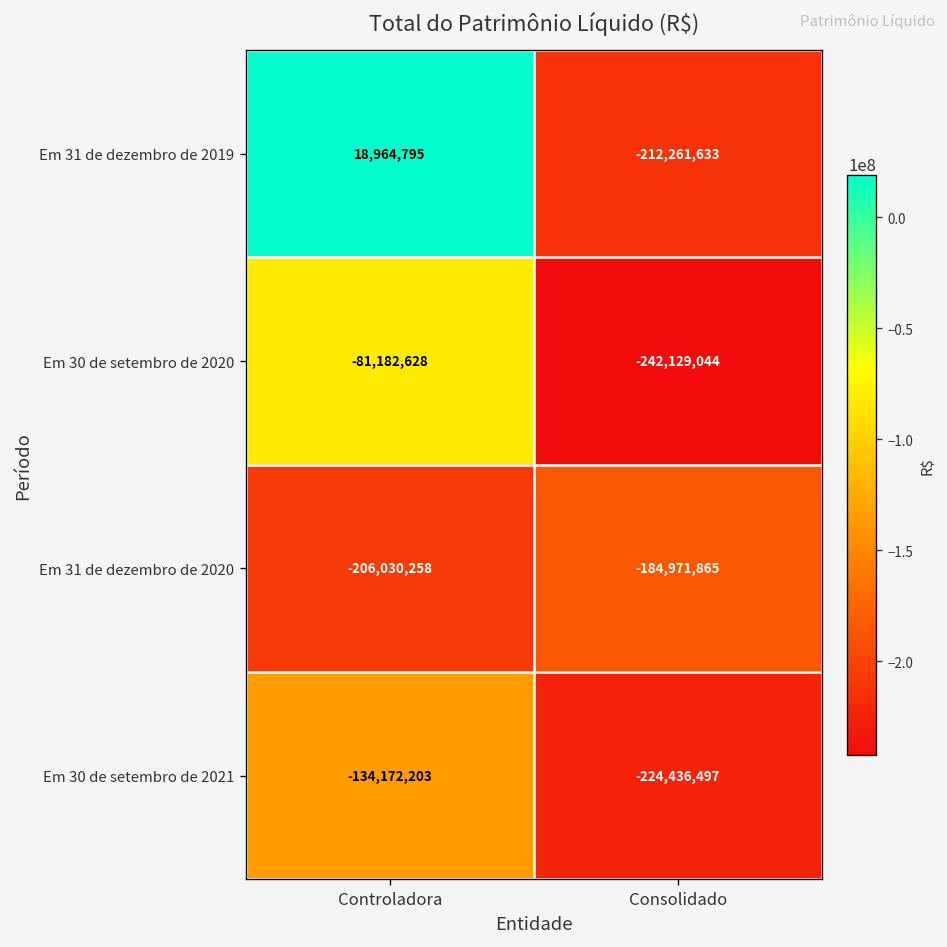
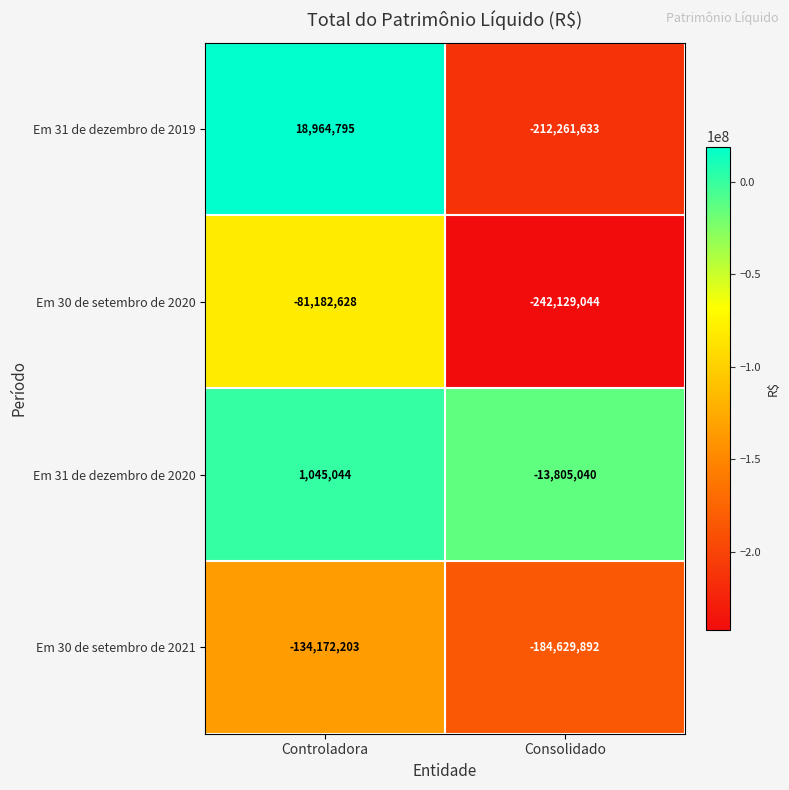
  {
    "Em 31 de dezembro de 2019": {
      "Controladora": "18,964,795",
      "Consolidado": "-212,261,633"
    },
    "Em 30 de setembro de 2020": {
      "Controladora": "-81,182,628",
      "Consolidado": "-242,129,044"
    },
    "Em 31 de dezembro de 2020": {
-     "Controladora": "-206,030,258",
-     "Consolidado": "-184,971,865"
+     "Controladora": "1,045,044",
+     "Consolidado": "-13,805,040"
    },
    "Em 30 de setembro de 2021": {
      "Controladora": "-134,172,203",
-     "Consolidado": "-224,436,497"
+     "Consolidado": "-184,629,892"
    }
  }
